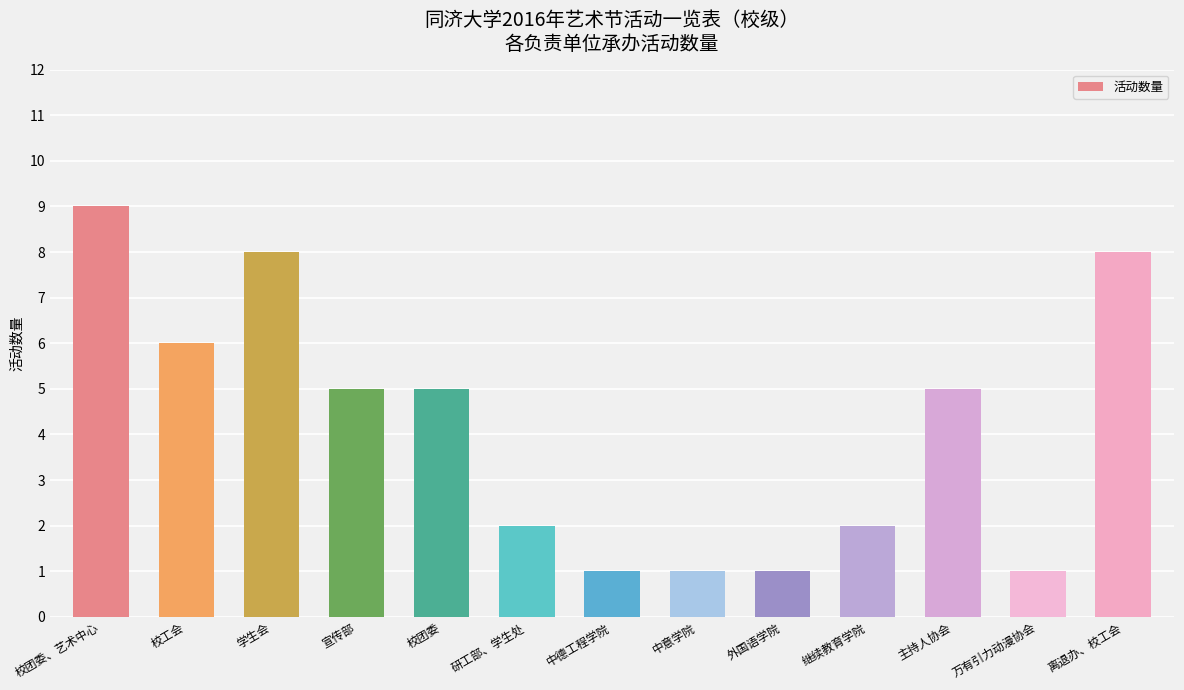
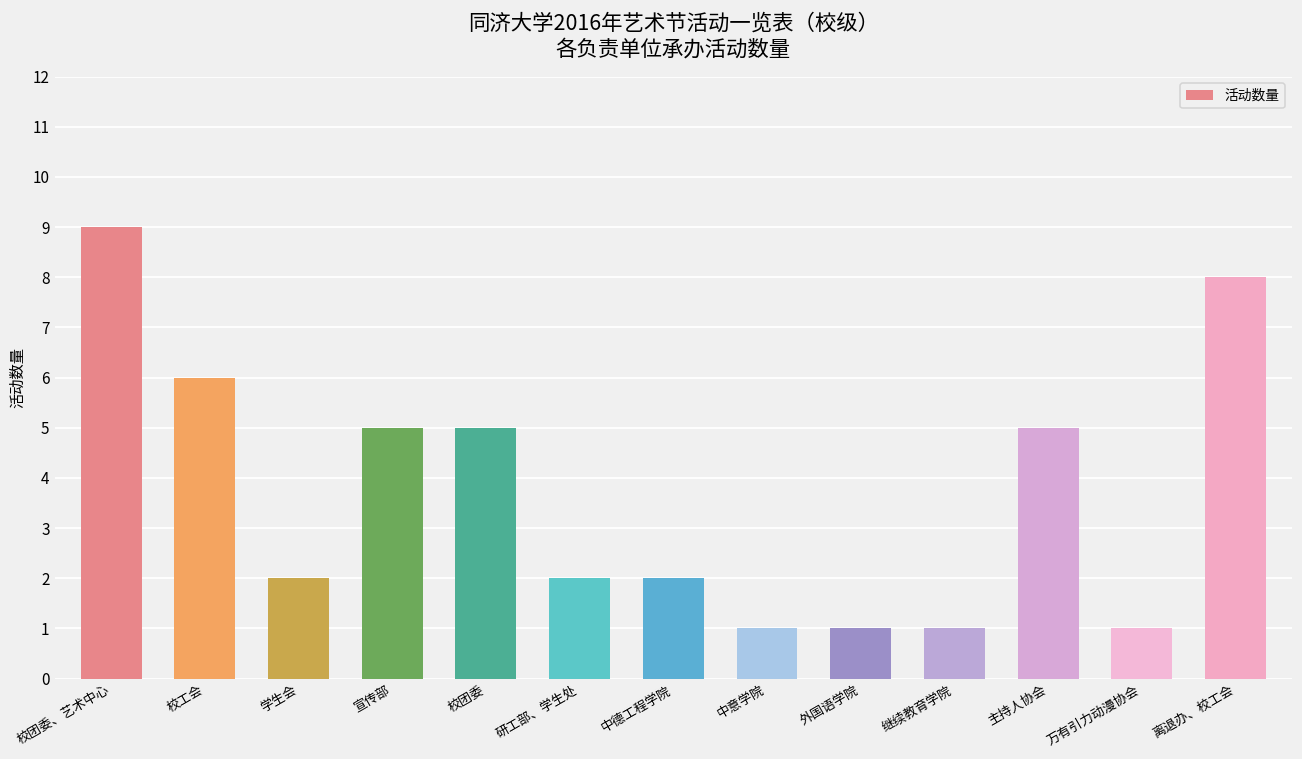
  {
    "校团委、艺术中心": 9,
    "校工会": 6,
-   "学生会": 8,
+   "学生会": 2,
    "宣传部": 5,
    "校团委": 5,
    "研工部、学生处": 2,
-   "中德工程学院": 1,
+   "中德工程学院": 2,
    "中意学院": 1,
    "外国语学院": 1,
-   "继续教育学院": 2,
+   "继续教育学院": 1,
    "主持人协会": 5,
    "万有引力动漫协会": 1,
    "离退办、校工会": 8
  }
